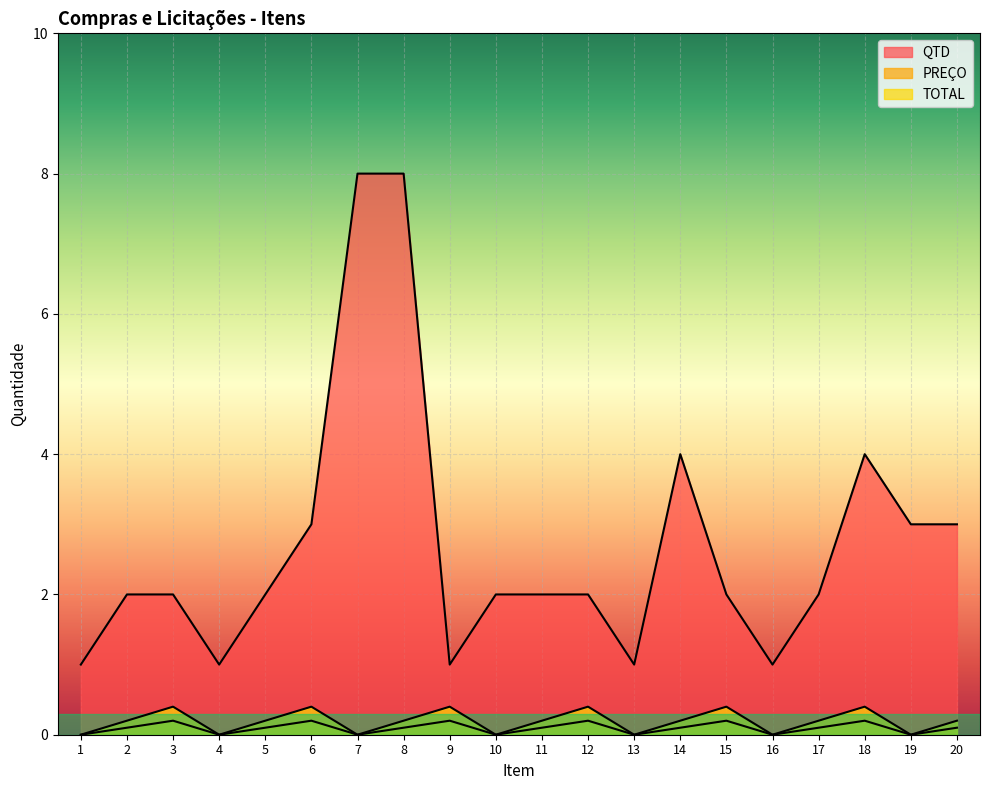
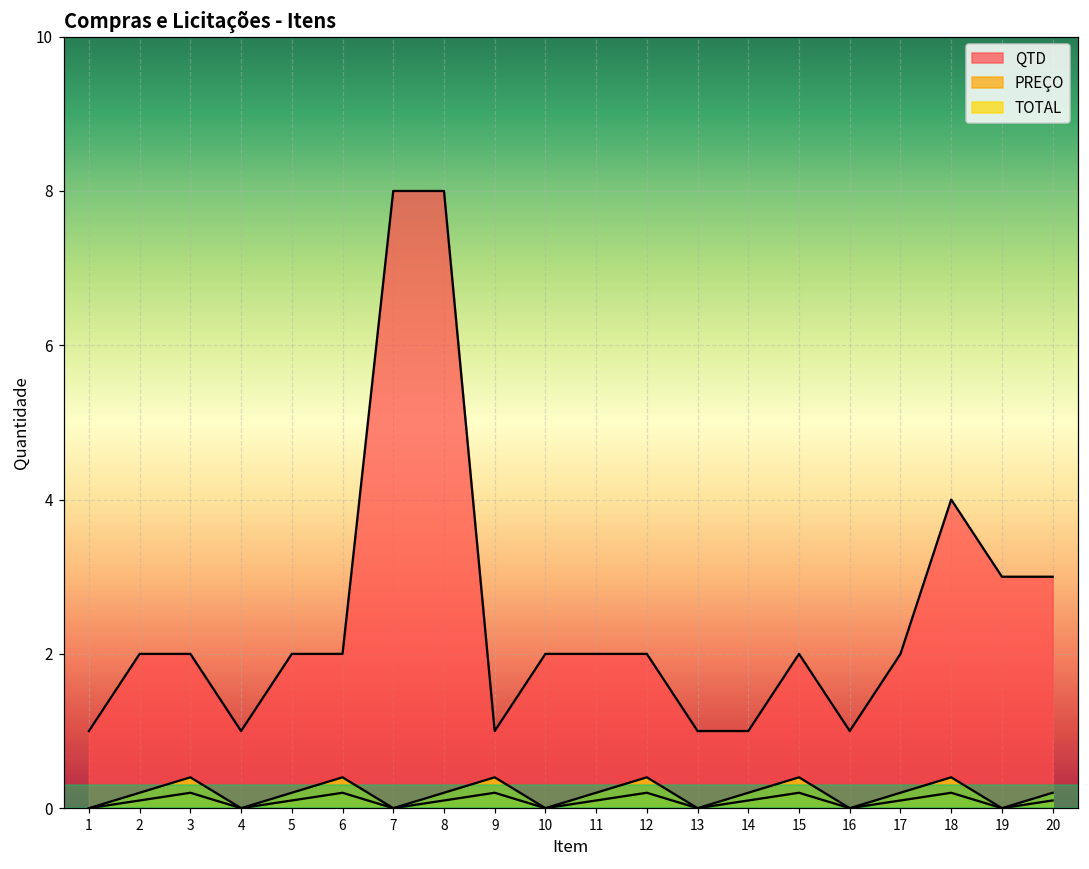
  {
    "QTD": {
      "1": 1,
      "2": 2,
      "3": 2,
      "4": 1,
      "5": 2,
-     "6": 3,
+     "6": 2,
      "7": 8,
      "8": 8,
      "9": 1,
      "10": 2,
      "11": 2,
      "12": 2,
      "13": 1,
-     "14": 4,
+     "14": 1,
      "15": 2,
      "16": 1,
      "17": 2,
      "18": 4,
      "19": 3,
      "20": 3
    }
  }
